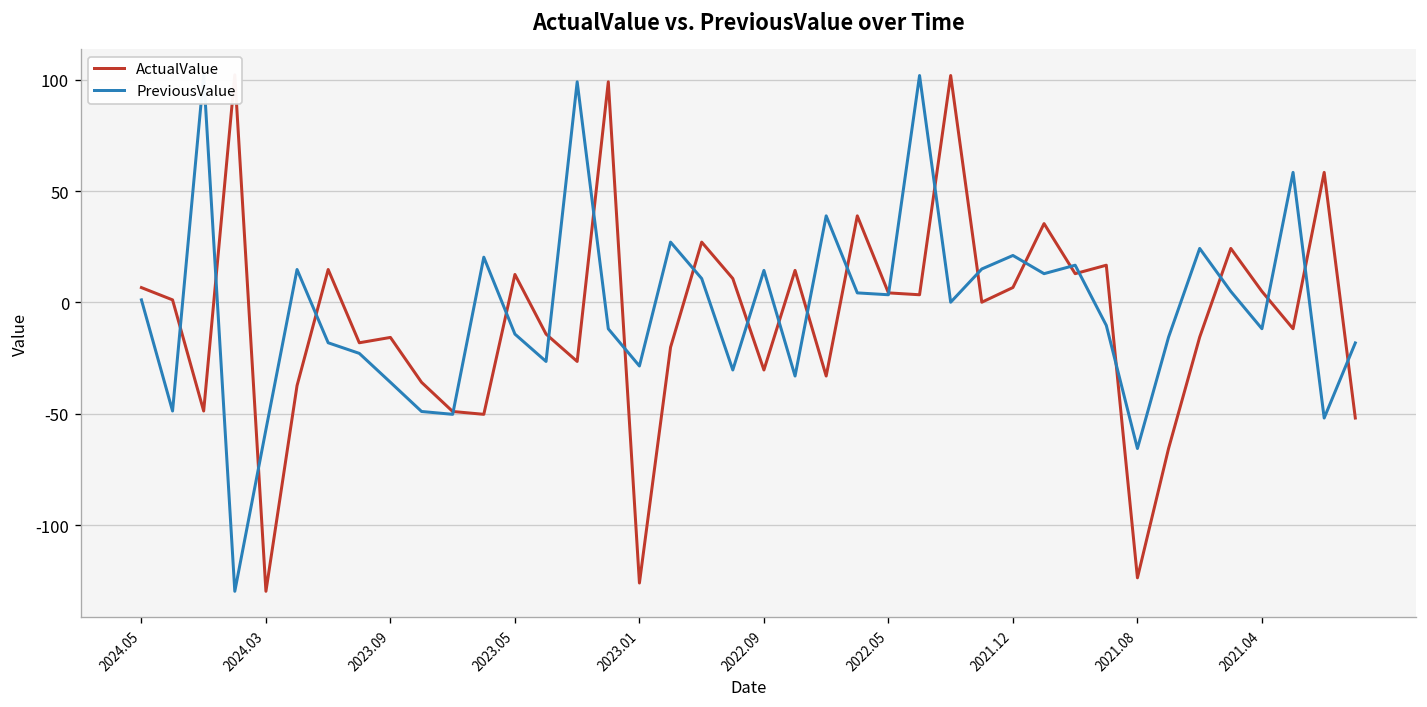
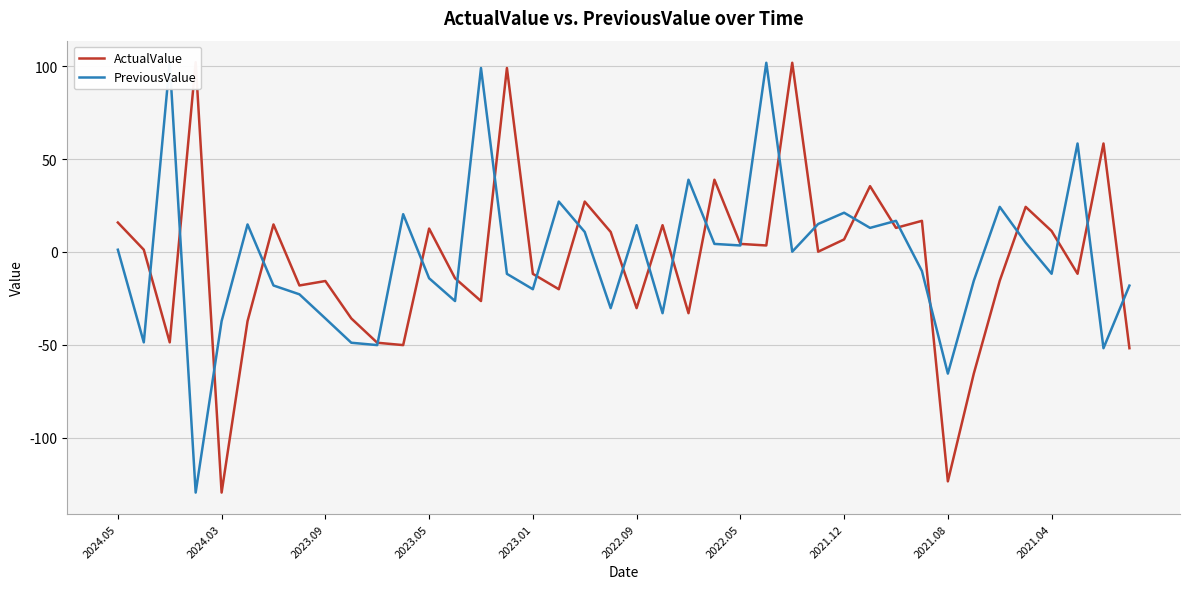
  {
    "ActualValue": {
-     "2024.05": 7,
+     "2024.05": 16,
      "2024.03": -130,
      "2023.09": -16,
      "2023.05": 13,
-     "2023.01": -126,
+     "2023.01": -12,
      "2022.09": -30,
      "2021.12": 7,
      "2021.08": -124,
-     "2021.04": 5
+     "2021.04": 11
    },
    "PreviousValue": {
      "2024.05": 1,
-     "2024.03": -57,
+     "2024.03": -37,
      "2023.09": -36,
      "2023.05": -14,
-     "2023.01": -28,
+     "2023.01": -20,
      "2022.09": 14,
      "2021.12": 21,
      "2021.08": -66,
      "2021.04": -12
    }
  }
